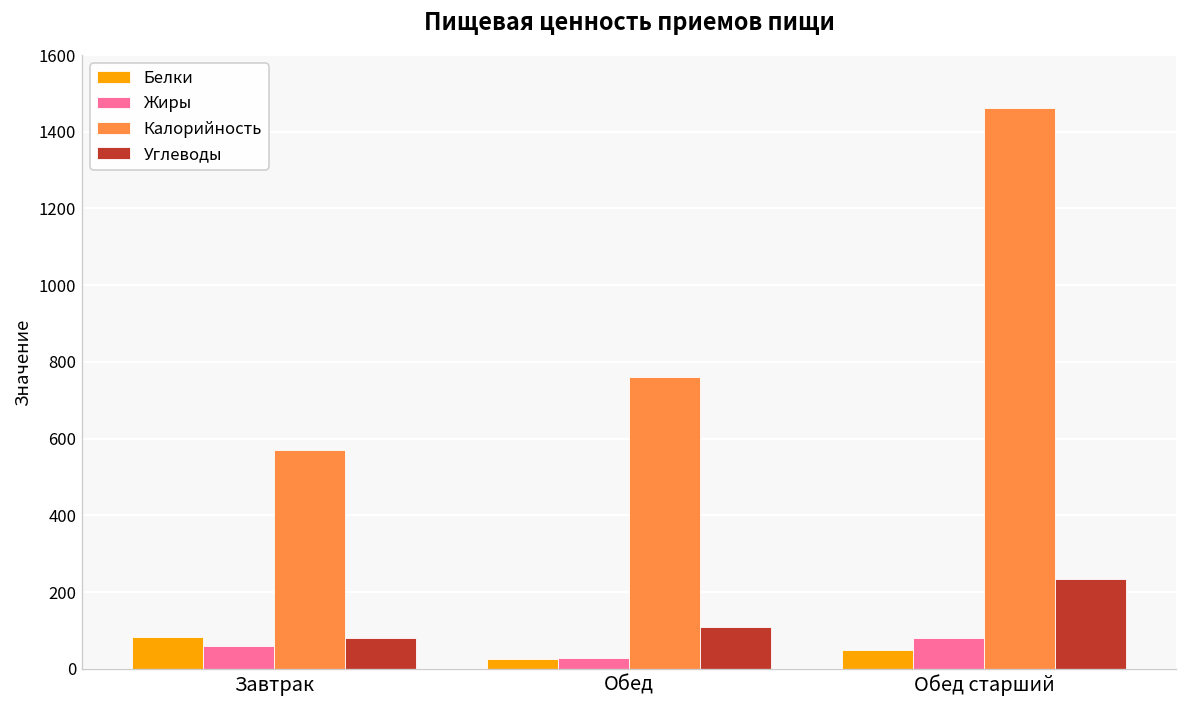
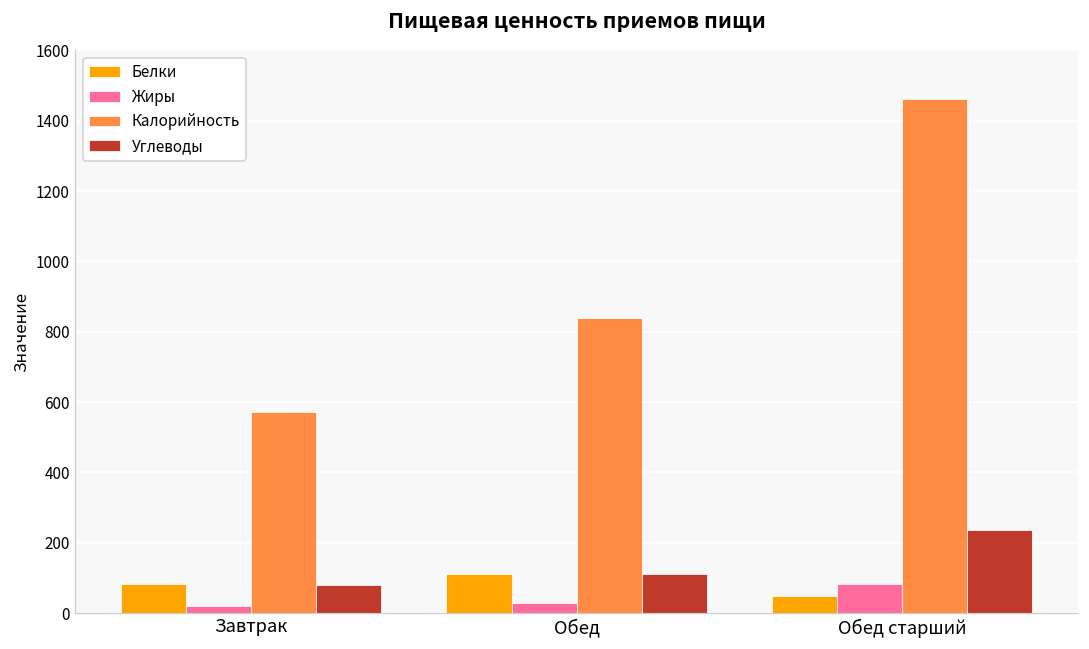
  {
    "Белки": {
      "Завтрак": 80,
-     "Обед": 30,
+     "Обед": 110,
      "Обед старший": 50
    },
    "Жиры": {
-     "Завтрак": 60,
+     "Завтрак": 20,
      "Обед": 30,
      "Обед старший": 80
    },
    "Калорийность": {
      "Завтрак": 570,
-     "Обед": 760,
+     "Обед": 840,
      "Обед старший": 1460
    },
    "Углеводы": {
      "Завтрак": 80,
      "Обед": 110,
      "Обед старший": 240
    }
  }
